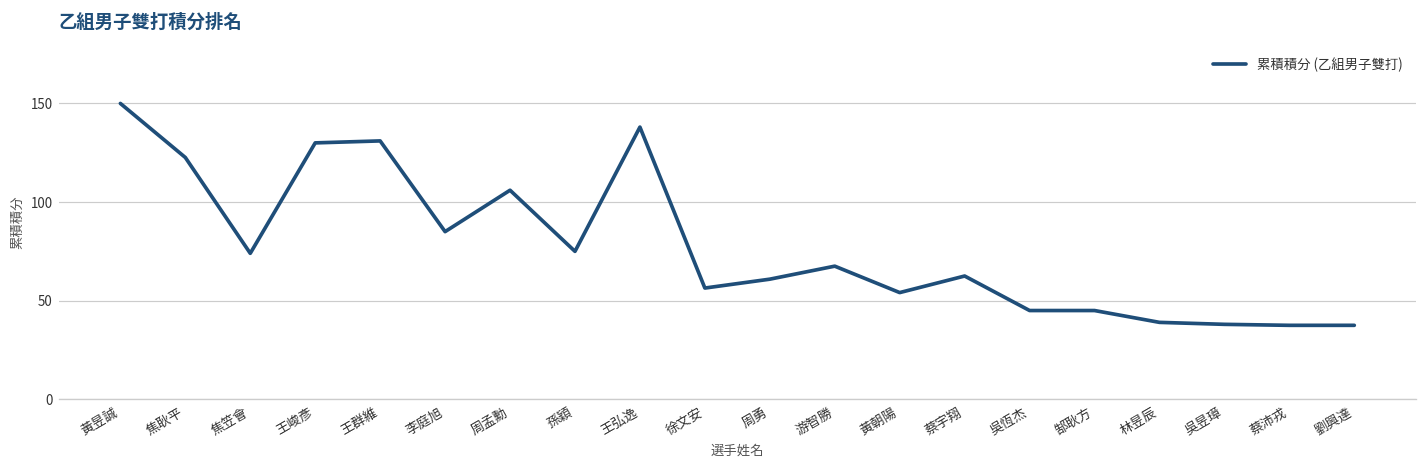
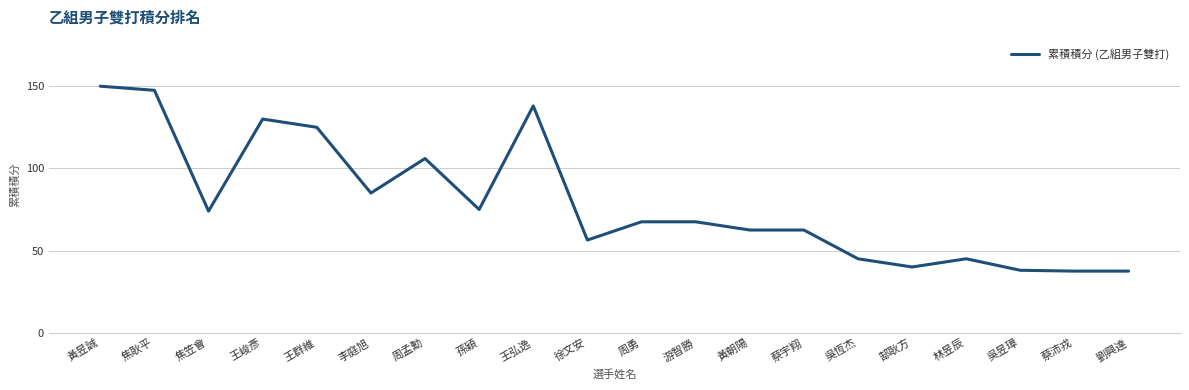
  {
    "黃昱誠": 150,
-   "焦耿平": 123,
+   "焦耿平": 148,
    "焦笠會": 74,
    "王峻彥": 130,
-   "王群維": 131,
+   "王群維": 125,
    "李庭旭": 85,
    "周孟勳": 106,
    "孫穎": 75,
    "王弘逸": 138,
    "徐文安": 56,
-   "周勇": 61,
+   "周勇": 68,
    "游智勝": 68,
-   "黃朝陽": 54,
+   "黃朝陽": 63,
    "蔡宇翔": 63,
    "吳恆杰": 45,
-   "郜耿方": 45,
-   "林昱辰": 39,
+   "郜耿方": 40,
+   "林昱辰": 45,
    "吳昱璋": 38,
    "蔡沛戎": 38,
    "劉興達": 38
  }
